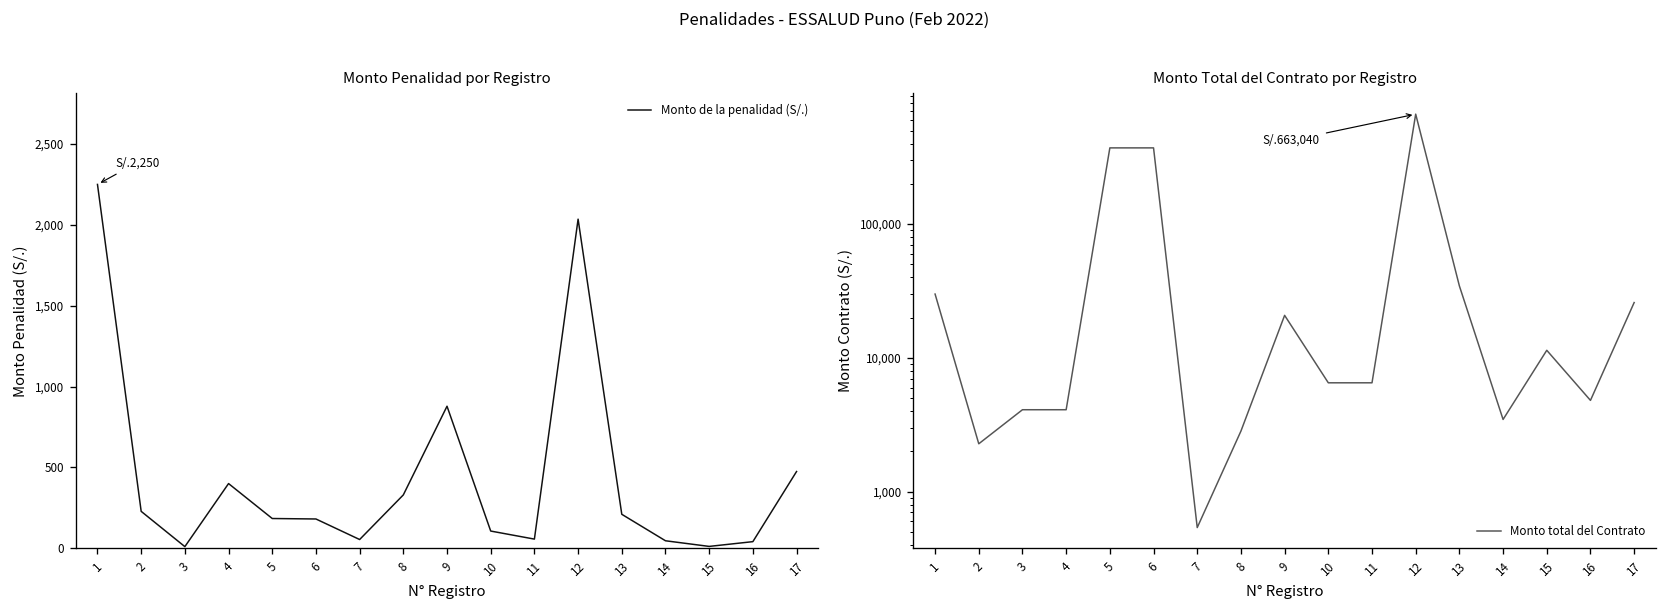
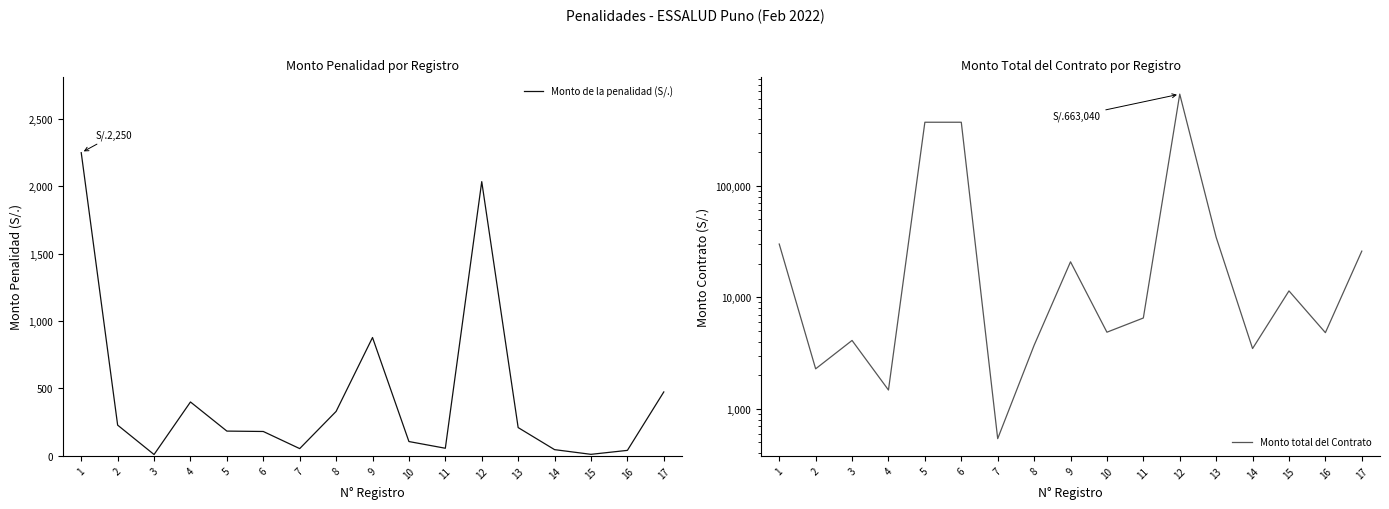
  {
    "Monto Penalidad por Registro": {
      "1": "2,250"
    },
    "Monto Total del Contrato por Registro": {
      "1": "30,000",
      "2": "2,300",
      "3": "4,100",
-     "4": "4,100",
+     "4": "1,500",
      "5": "370,000",
      "6": "370,000",
      "7": "500",
-     "8": "2,800",
+     "8": "3,700",
      "9": "21,000",
-     "10": "7,000",
+     "10": "5,000",
      "11": "7,000",
      "13": "35,000",
      "14": "3,500",
      "15": "11,000",
      "16": "4,800",
      "17": "26,000"
    }
  }
